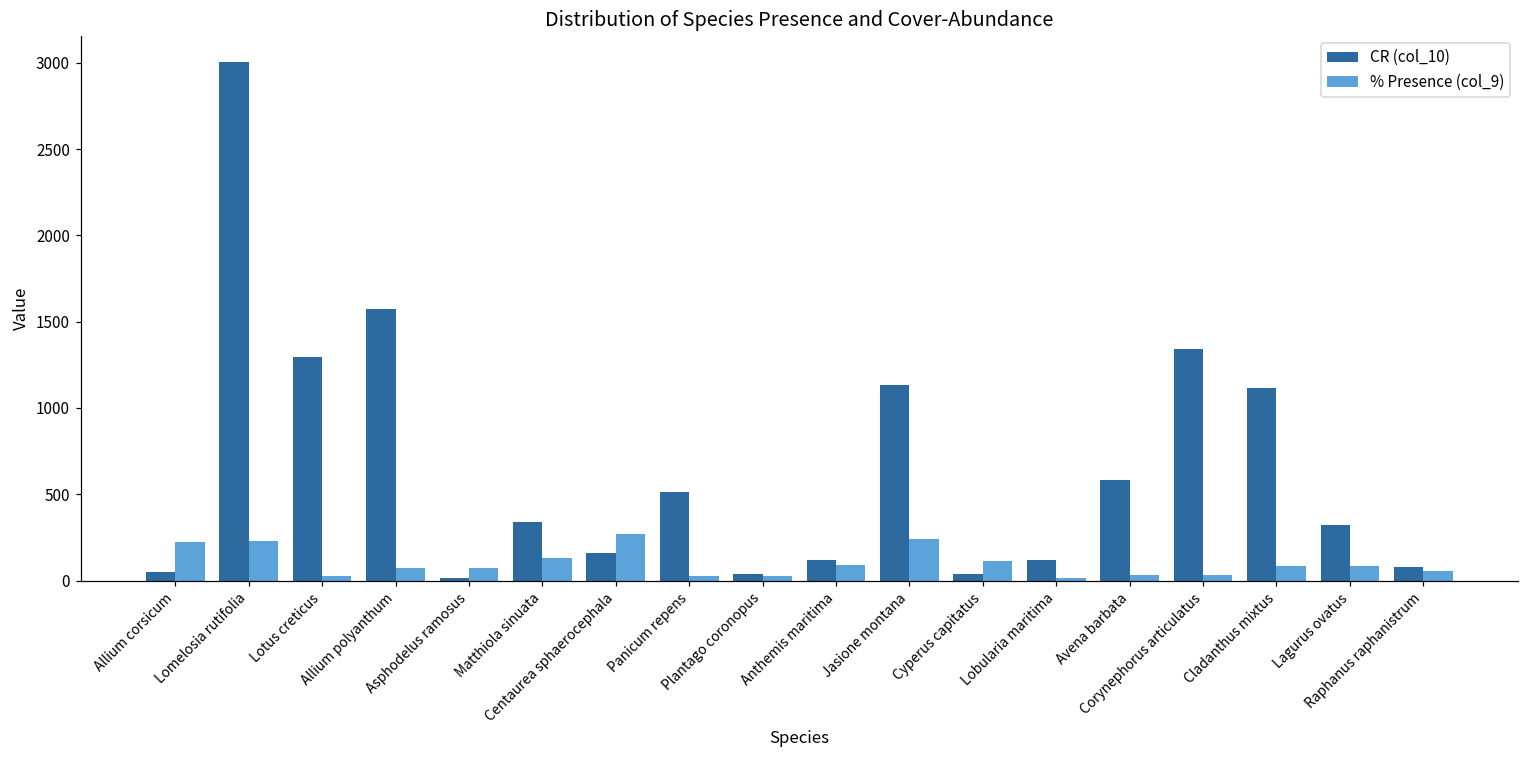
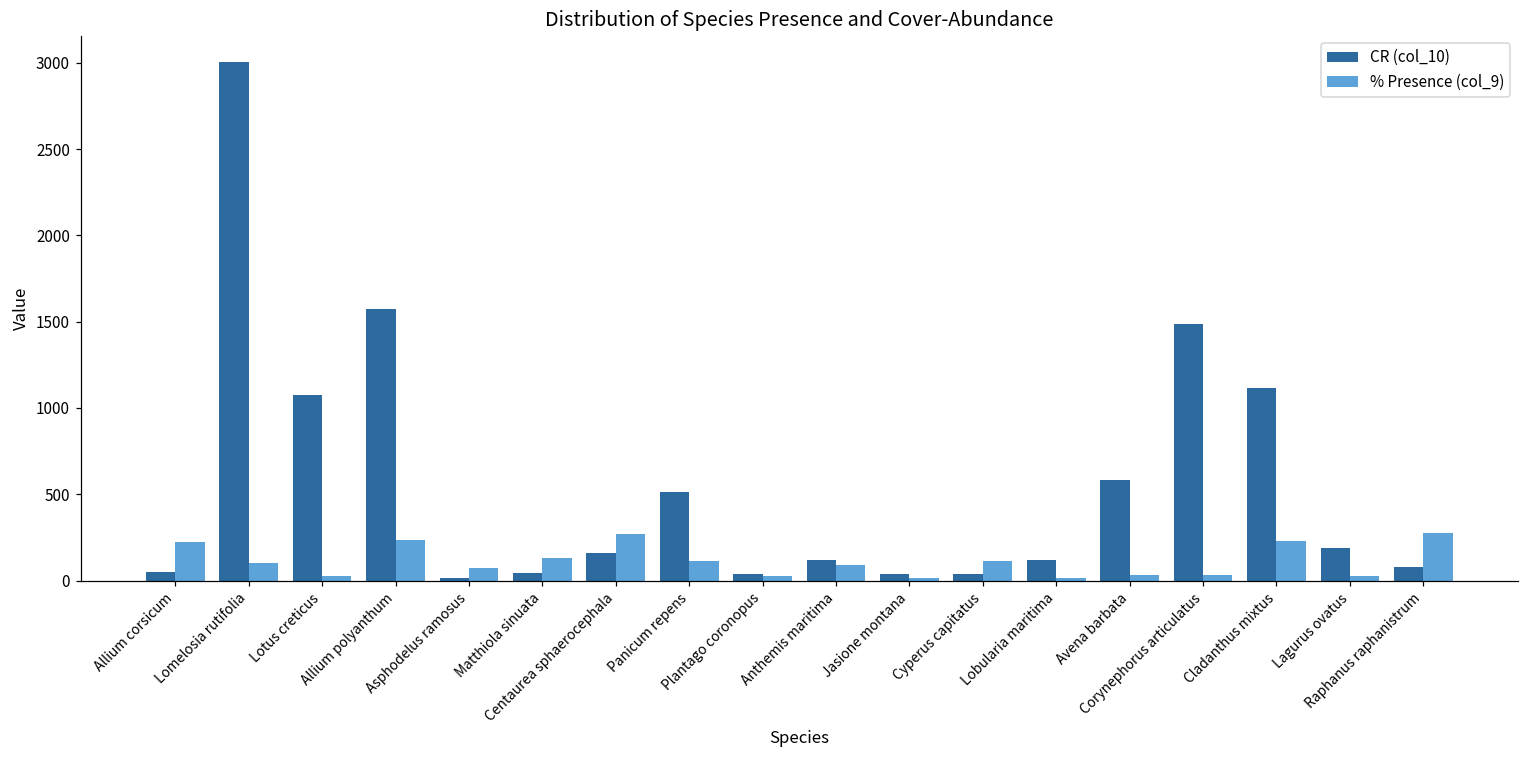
  {
    "CR (col_10)": {
      "Allium corsicum": 50,
      "Lomelosia rutifolia": 3010,
-     "Lotus creticus": 1290,
+     "Lotus creticus": 1080,
      "Allium polyanthum": 1570,
-     "Matthiola sinuata": 340,
+     "Matthiola sinuata": 50,
      "Centaurea sphaerocephala": 160,
      "Panicum repens": 520,
      "Plantago coronopus": 40,
      "Anthemis maritima": 120,
-     "Jasione montana": 1130,
+     "Jasione montana": 40,
      "Cyperus capitatus": 40,
      "Lobularia maritima": 120,
      "Avena barbata": 580,
-     "Corynephorus articulatus": 1340,
+     "Corynephorus articulatus": 1490,
      "Cladanthus mixtus": 1120,
-     "Lagurus ovatus": 320,
+     "Lagurus ovatus": 190,
      "Raphanus raphanistrum": 80
    },
    "% Presence (col_9)": {
      "Allium corsicum": 230,
-     "Lomelosia rutifolia": 230,
+     "Lomelosia rutifolia": 100,
      "Lotus creticus": 30,
-     "Allium polyanthum": 70,
+     "Allium polyanthum": 230,
      "Asphodelus ramosus": 70,
      "Matthiola sinuata": 130,
      "Centaurea sphaerocephala": 270,
-     "Panicum repens": 30,
+     "Panicum repens": 110,
      "Plantago coronopus": 30,
      "Anthemis maritima": 90,
-     "Jasione montana": 240,
+     "Jasione montana": 10,
      "Cyperus capitatus": 110,
      "Avena barbata": 30,
      "Corynephorus articulatus": 30,
-     "Cladanthus mixtus": 90,
-     "Lagurus ovatus": 90,
-     "Raphanus raphanistrum": 60
+     "Cladanthus mixtus": 230,
+     "Lagurus ovatus": 30,
+     "Raphanus raphanistrum": 270
    }
  }
